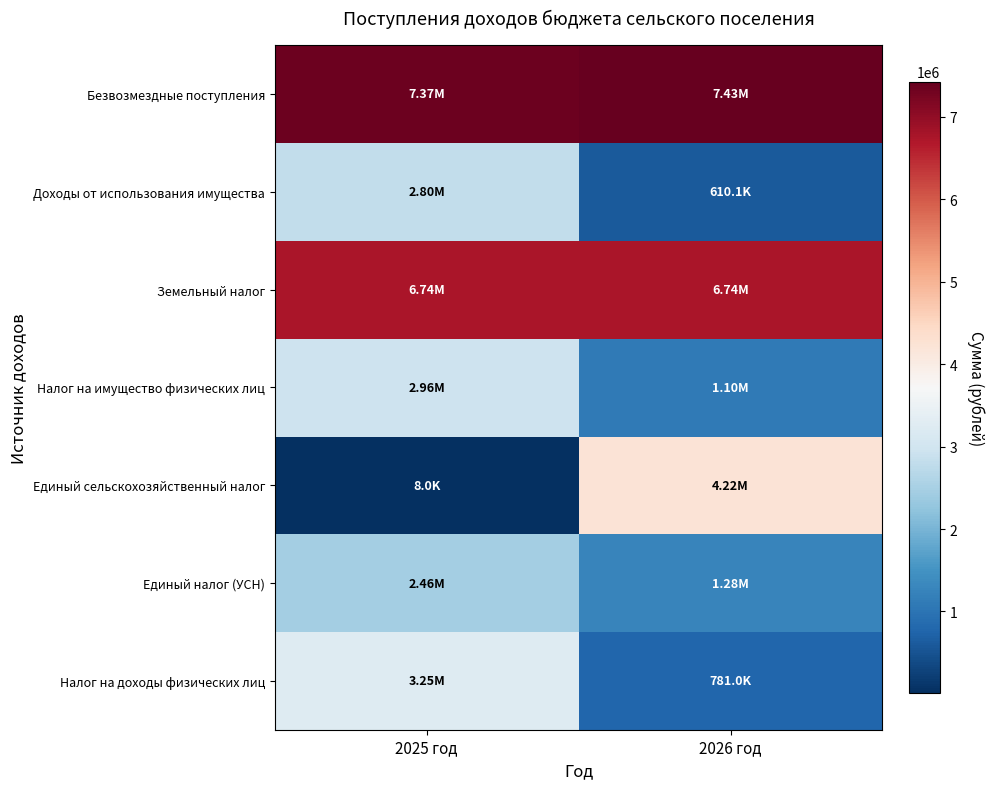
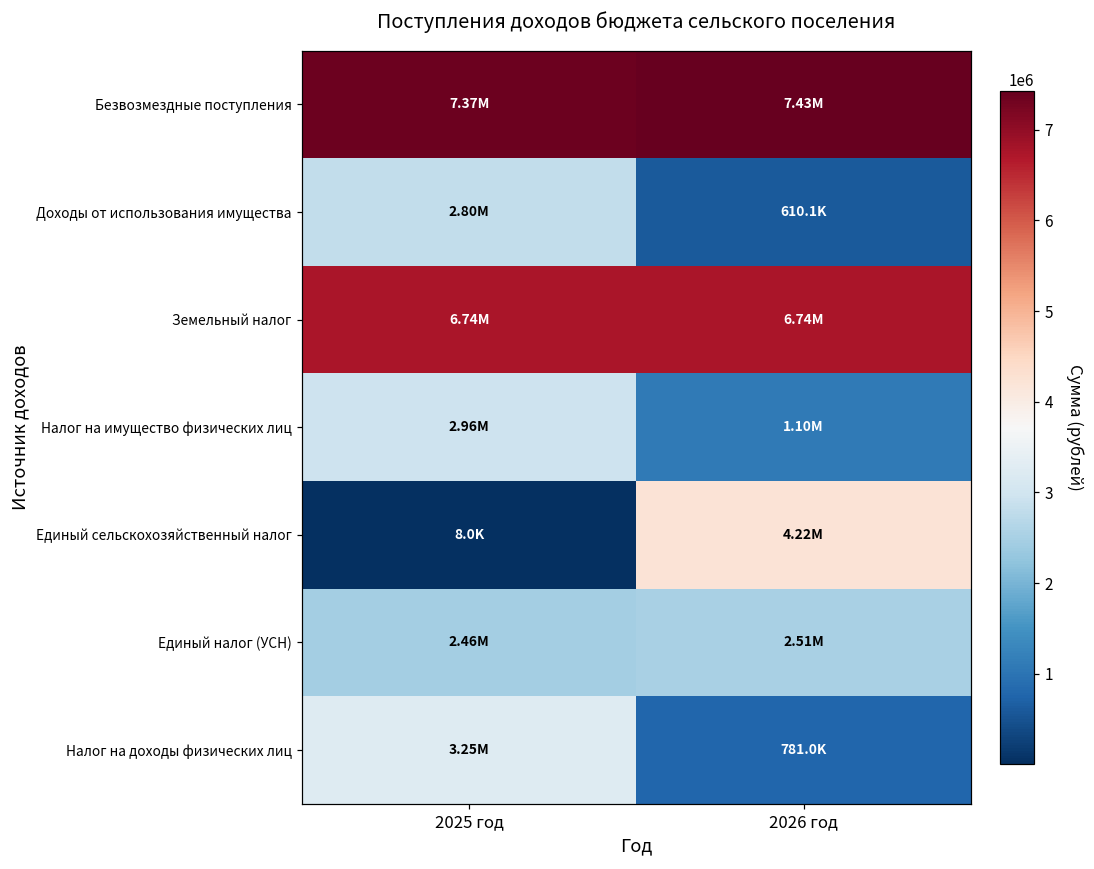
  {
    "Безвозмездные поступления": {
      "2025 год": "7.37M",
      "2026 год": "7.43M"
    },
    "Доходы от использования имущества": {
      "2025 год": "2.80M",
      "2026 год": "610.1K"
    },
    "Земельный налог": {
      "2025 год": "6.74M",
      "2026 год": "6.74M"
    },
    "Налог на имущество физических лиц": {
      "2025 год": "2.96M",
      "2026 год": "1.10M"
    },
    "Единый сельскохозяйственный налог": {
      "2025 год": "8.0K",
      "2026 год": "4.22M"
    },
    "Единый налог (УСН)": {
      "2025 год": "2.46M",
-     "2026 год": "1.28M"
+     "2026 год": "2.51M"
    },
    "Налог на доходы физических лиц": {
      "2025 год": "3.25M",
      "2026 год": "781.0K"
    }
  }
